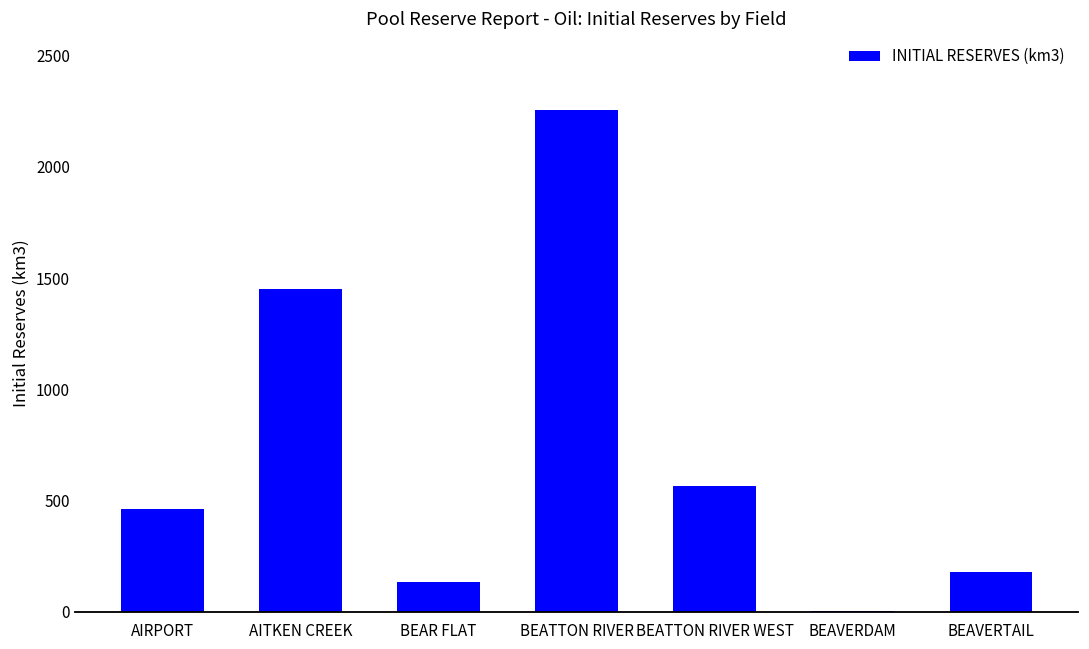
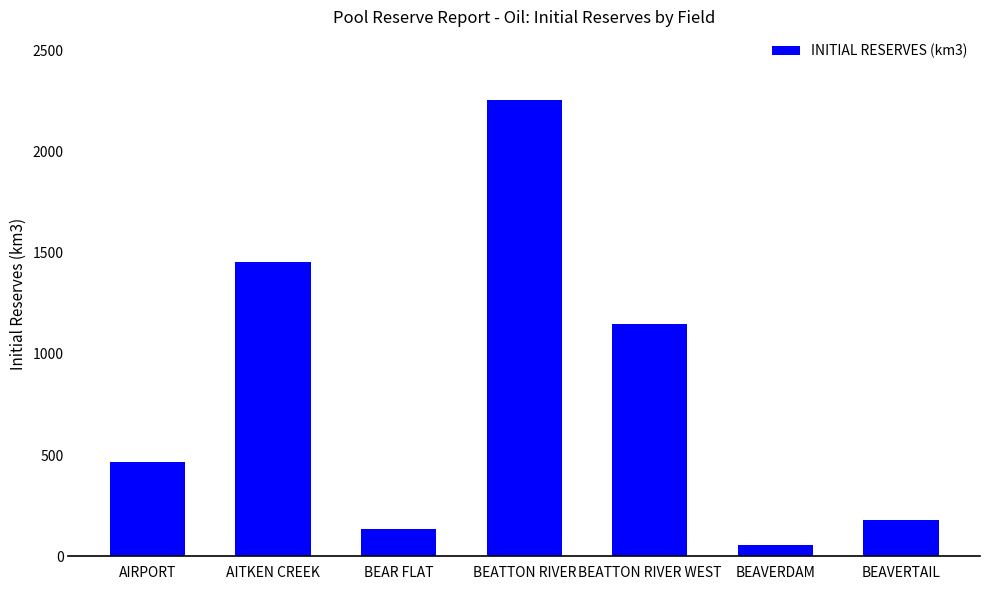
  {
    "AIRPORT": 460,
    "AITKEN CREEK": 1450,
    "BEAR FLAT": 140,
    "BEATTON RIVER": 2260,
-   "BEATTON RIVER WEST": 570,
-   "BEAVERDAM": 10,
+   "BEATTON RIVER WEST": 1150,
+   "BEAVERDAM": 50,
    "BEAVERTAIL": 180
  }
